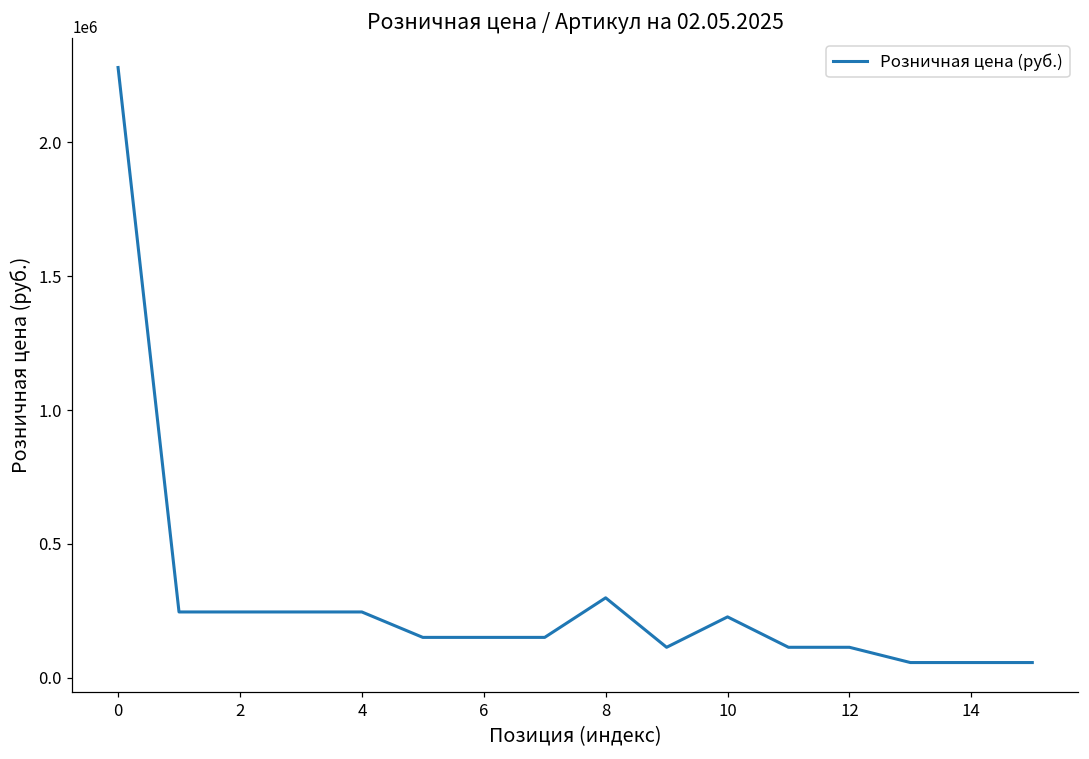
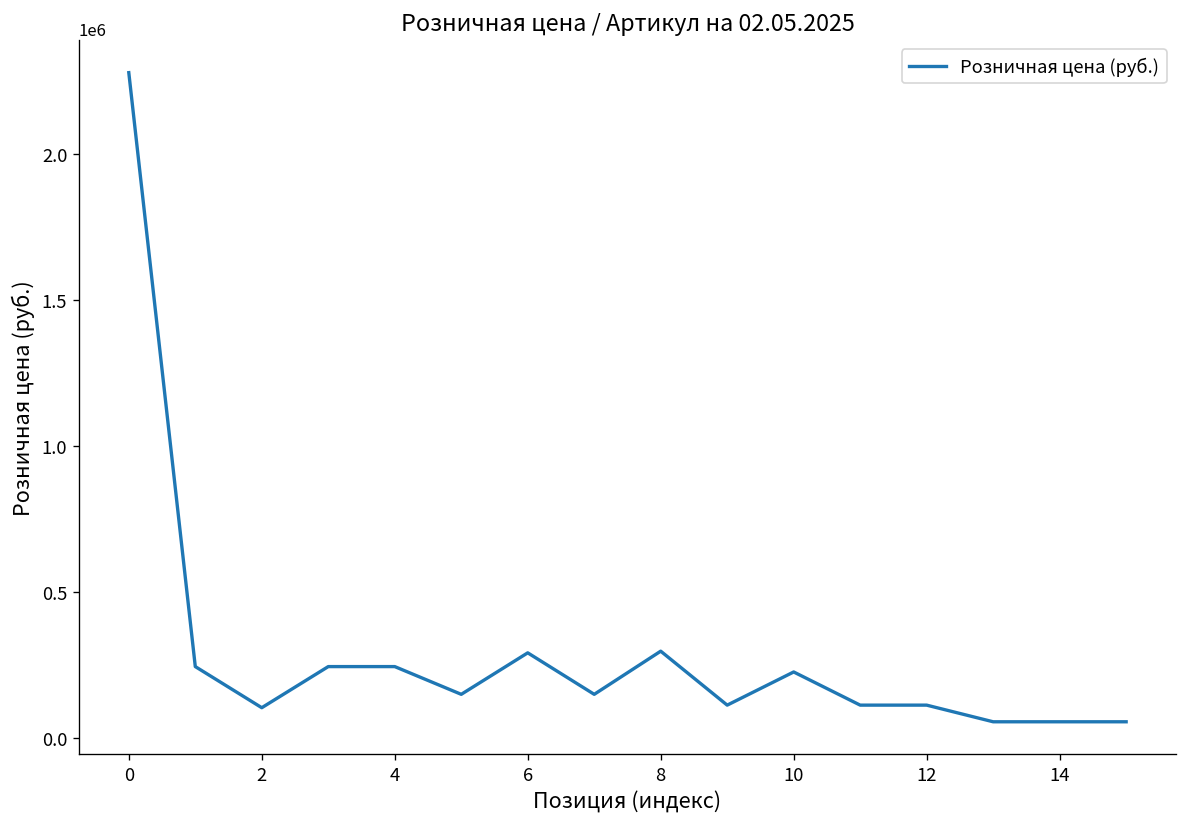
  {
    "0": 2280000,
-   "2": 250000,
+   "2": 110000,
    "4": 250000,
-   "6": 150000,
+   "6": 290000,
    "8": 300000,
    "10": 230000,
    "12": 110000,
    "14": 60000
  }
